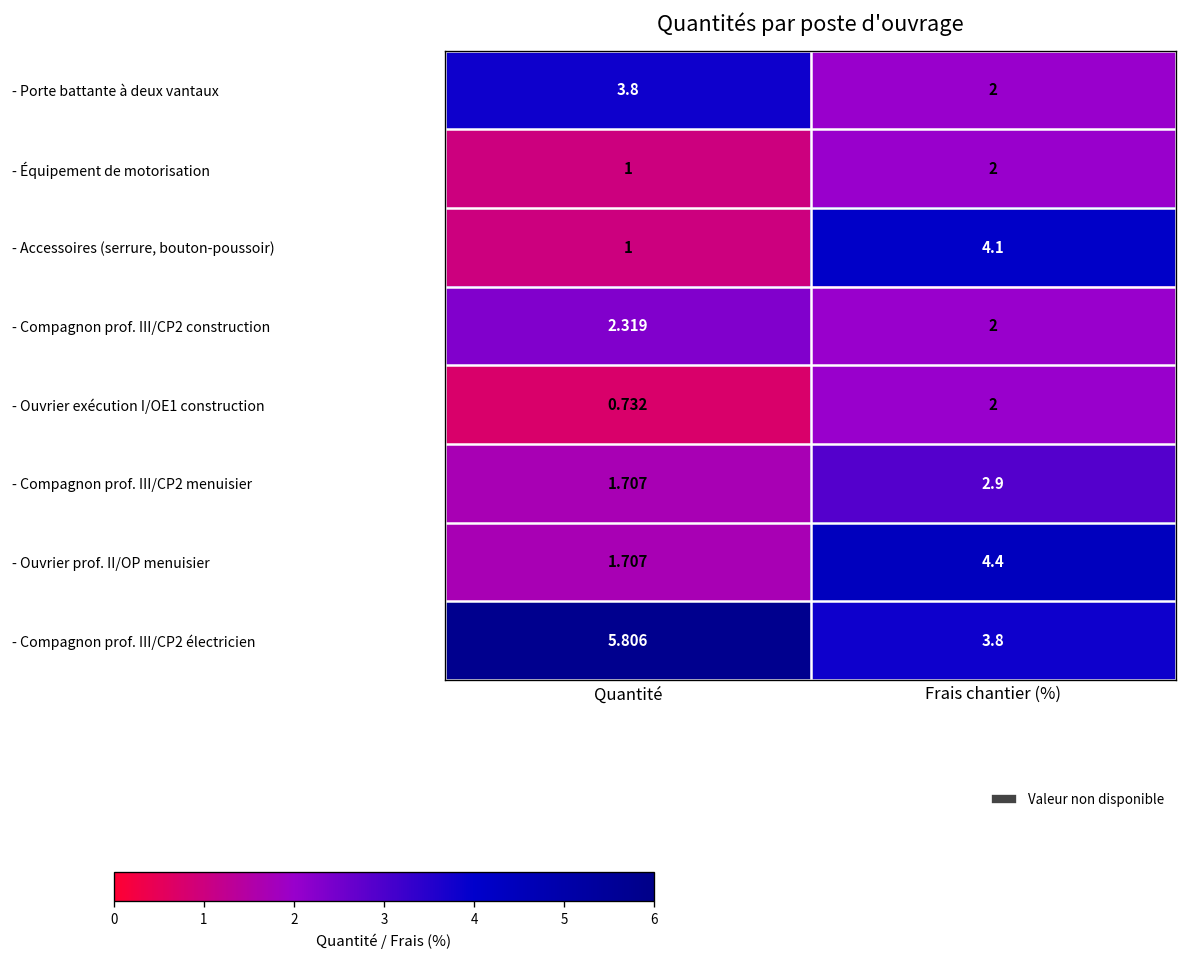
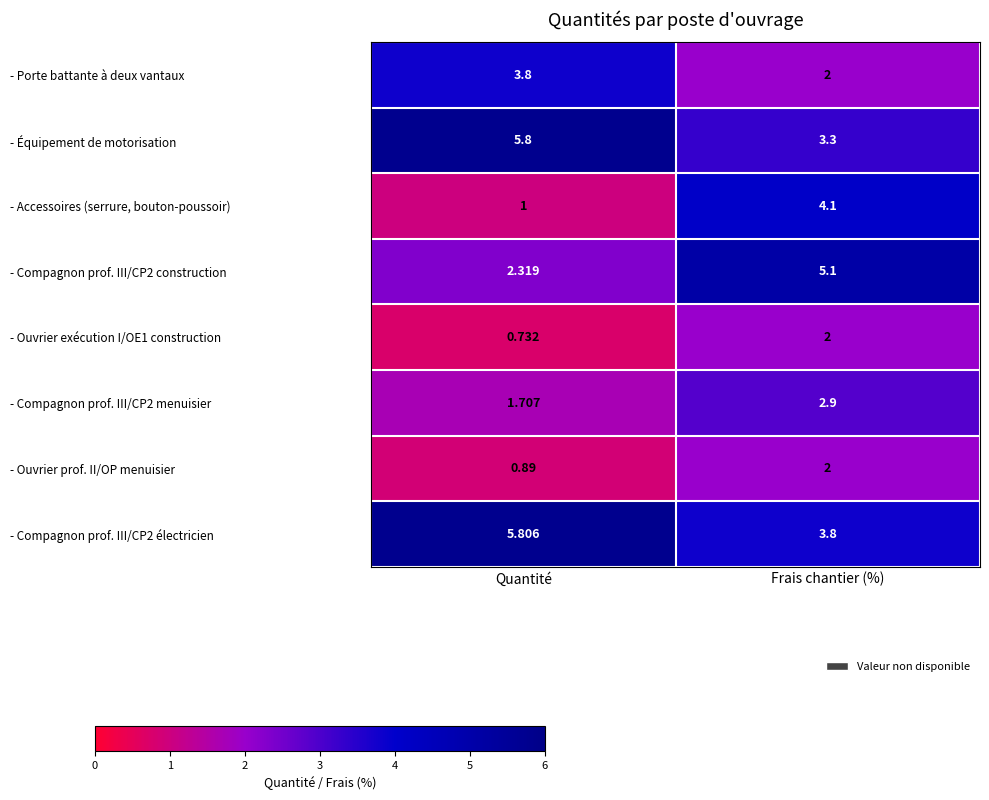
  {
    "- Porte battante à deux vantaux": {
      "Quantité": 3.8,
      "Frais chantier (%)": 2
    },
    "- Équipement de motorisation": {
-     "Quantité": 1,
-     "Frais chantier (%)": 2
+     "Quantité": 5.8,
+     "Frais chantier (%)": 3.3
    },
    "- Accessoires (serrure, bouton-poussoir)": {
      "Quantité": 1,
      "Frais chantier (%)": 4.1
    },
    "- Compagnon prof. III/CP2 construction": {
      "Quantité": 2.319,
-     "Frais chantier (%)": 2
+     "Frais chantier (%)": 5.1
    },
    "- Ouvrier exécution I/OE1 construction": {
      "Quantité": 0.732,
      "Frais chantier (%)": 2
    },
    "- Compagnon prof. III/CP2 menuisier": {
      "Quantité": 1.707,
      "Frais chantier (%)": 2.9
    },
    "- Ouvrier prof. II/OP menuisier": {
-     "Quantité": 1.707,
-     "Frais chantier (%)": 4.4
+     "Quantité": 0.89,
+     "Frais chantier (%)": 2
    },
    "- Compagnon prof. III/CP2 électricien": {
      "Quantité": 5.806,
      "Frais chantier (%)": 3.8
    }
  }
